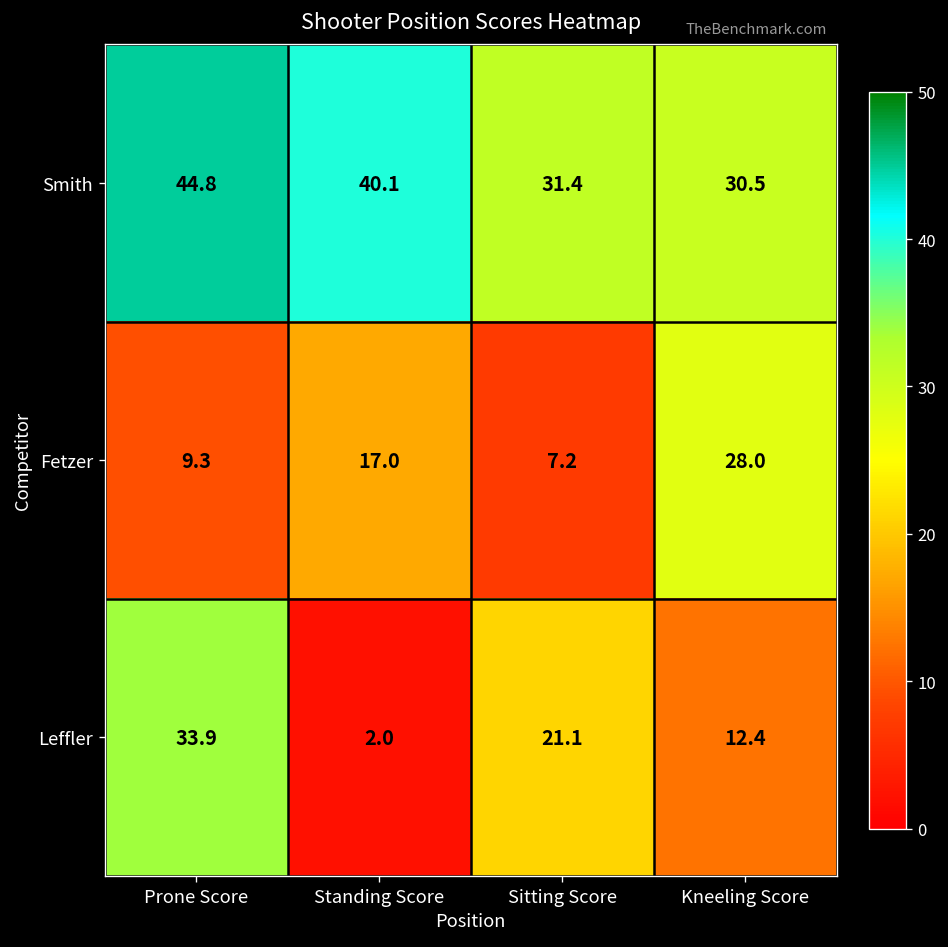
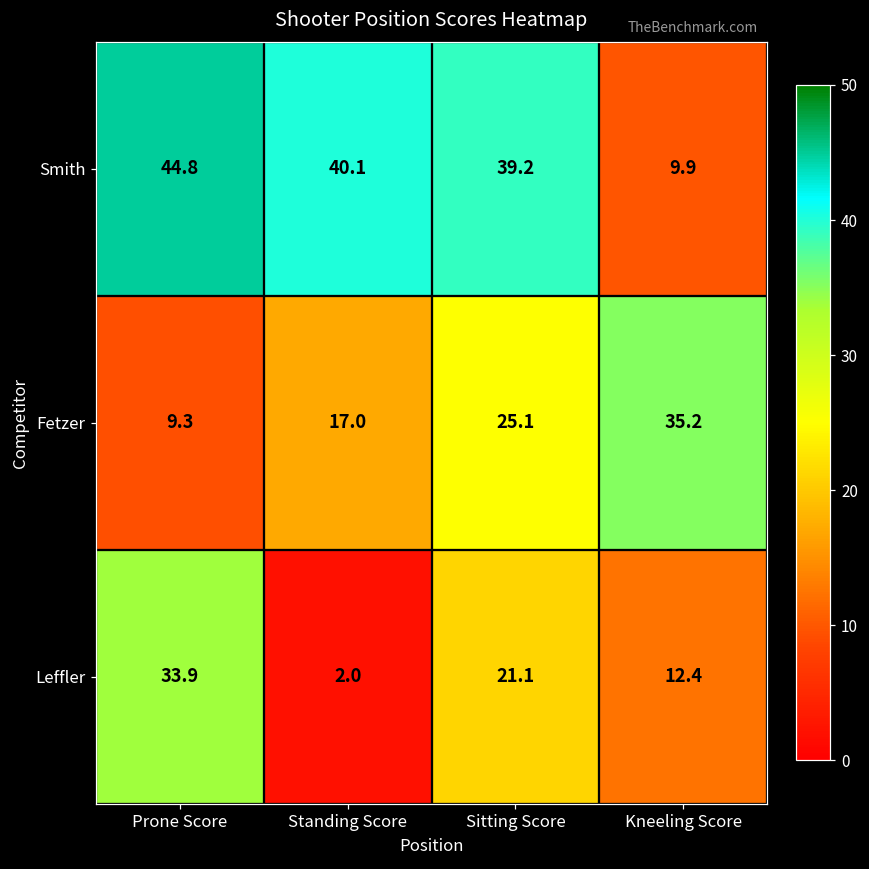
  {
    "Smith": {
      "Prone Score": 44.8,
      "Standing Score": 40.1,
-     "Sitting Score": 31.4,
-     "Kneeling Score": 30.5
+     "Sitting Score": 39.2,
+     "Kneeling Score": 9.9
    },
    "Fetzer": {
      "Prone Score": 9.3,
      "Standing Score": 17.0,
-     "Sitting Score": 7.2,
-     "Kneeling Score": 28.0
+     "Sitting Score": 25.1,
+     "Kneeling Score": 35.2
    },
    "Leffler": {
      "Prone Score": 33.9,
      "Standing Score": 2.0,
      "Sitting Score": 21.1,
      "Kneeling Score": 12.4
    }
  }
